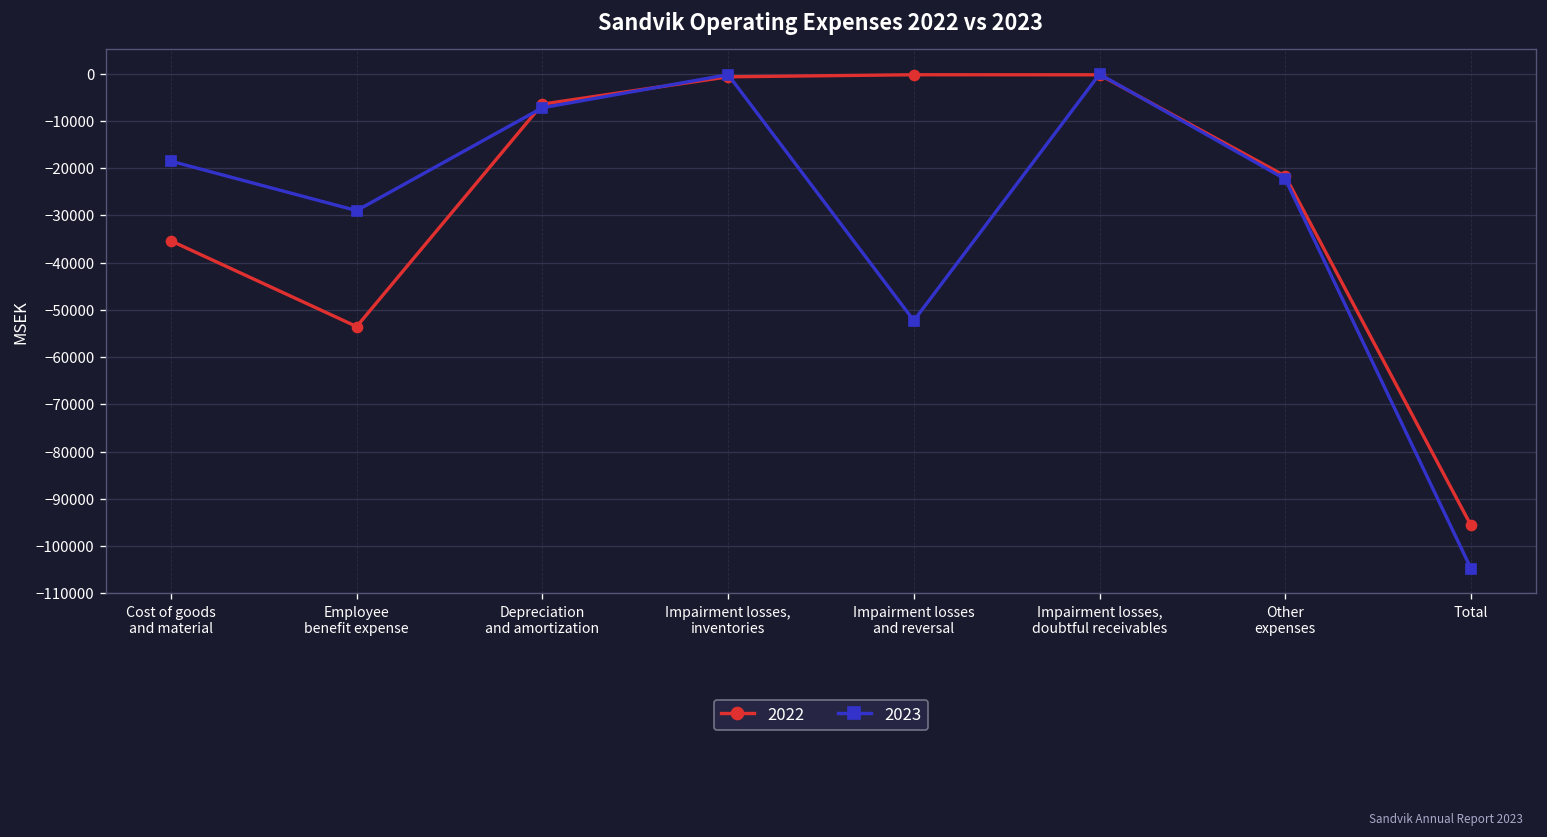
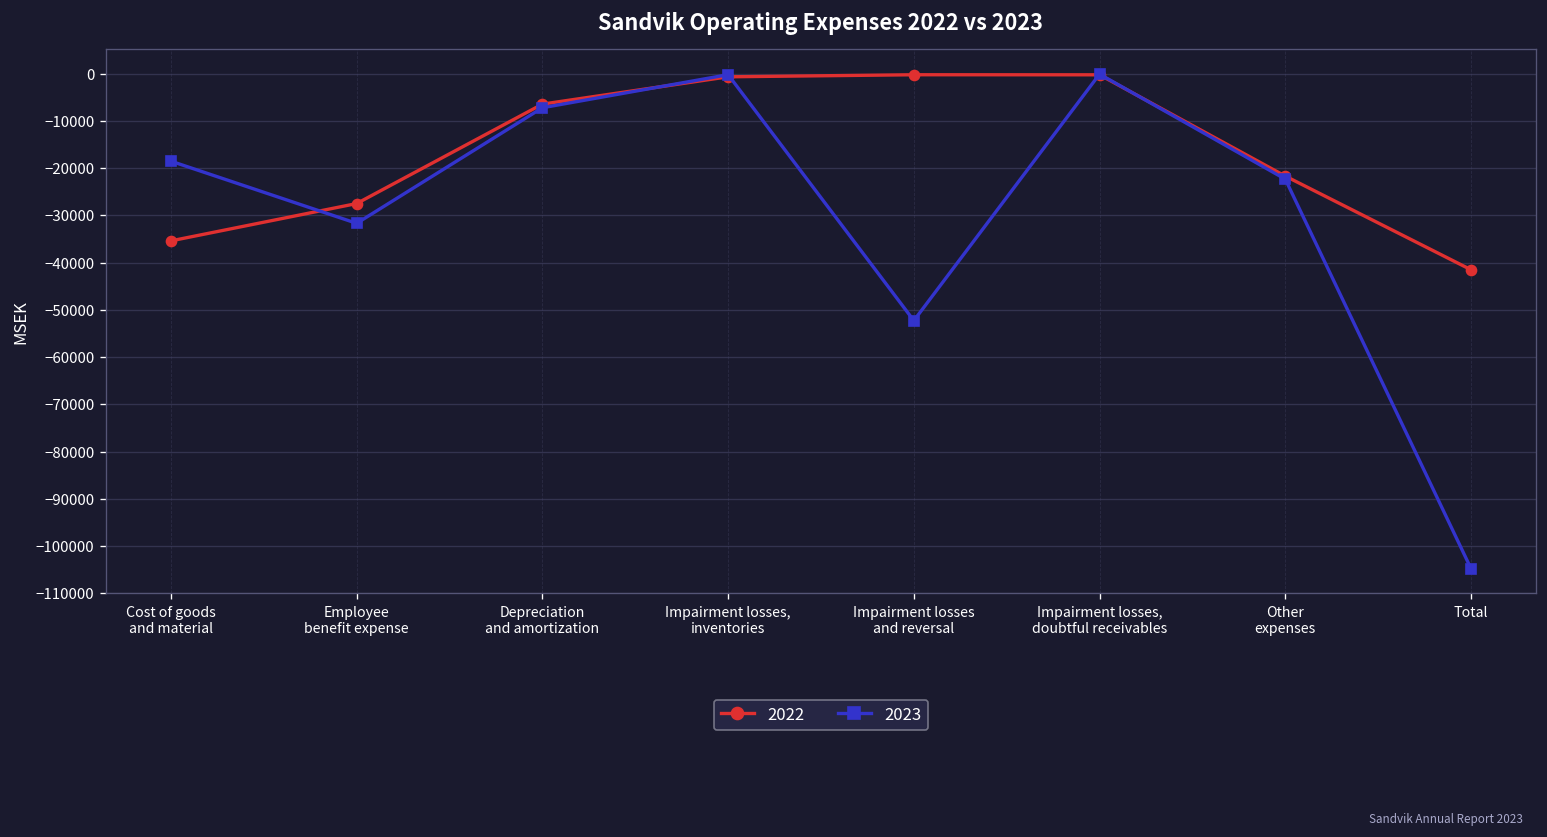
  {
    "2022": {
      "Cost of goods and material": -35000,
-     "Employee benefit expense": -54000,
+     "Employee benefit expense": -27000,
      "Depreciation and amortization": -6000,
      "Impairment losses and reversal": 0,
      "Other expenses": -22000,
-     "Total": -96000
+     "Total": -42000
    },
    "2023": {
      "Cost of goods and material": -19000,
-     "Employee benefit expense": -29000,
+     "Employee benefit expense": -32000,
      "Depreciation and amortization": -7000,
      "Impairment losses and reversal": -52000,
      "Other expenses": -22000,
      "Total": -105000
    }
  }
